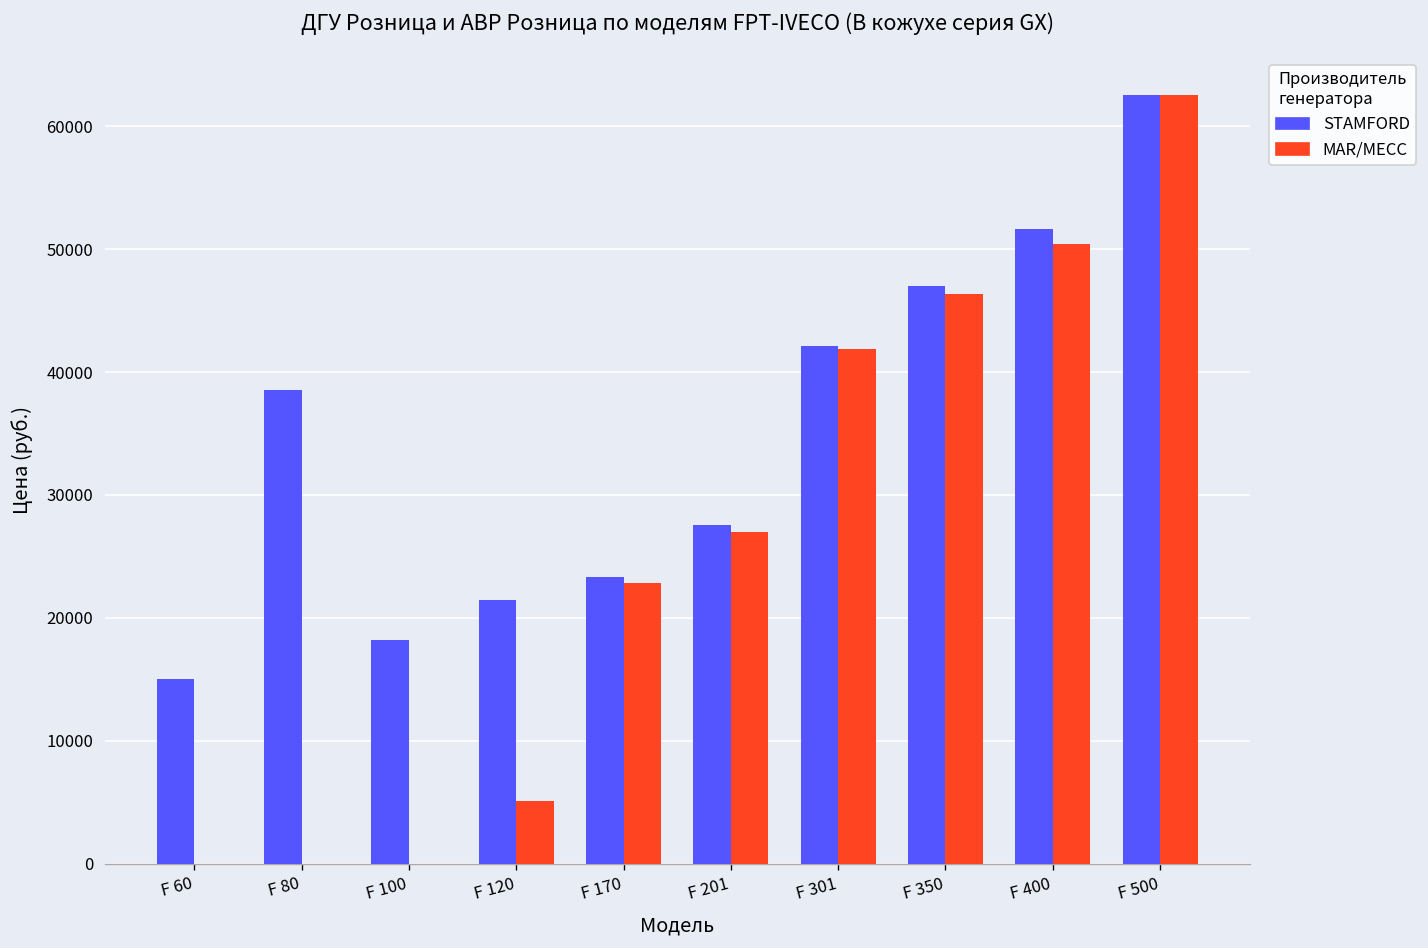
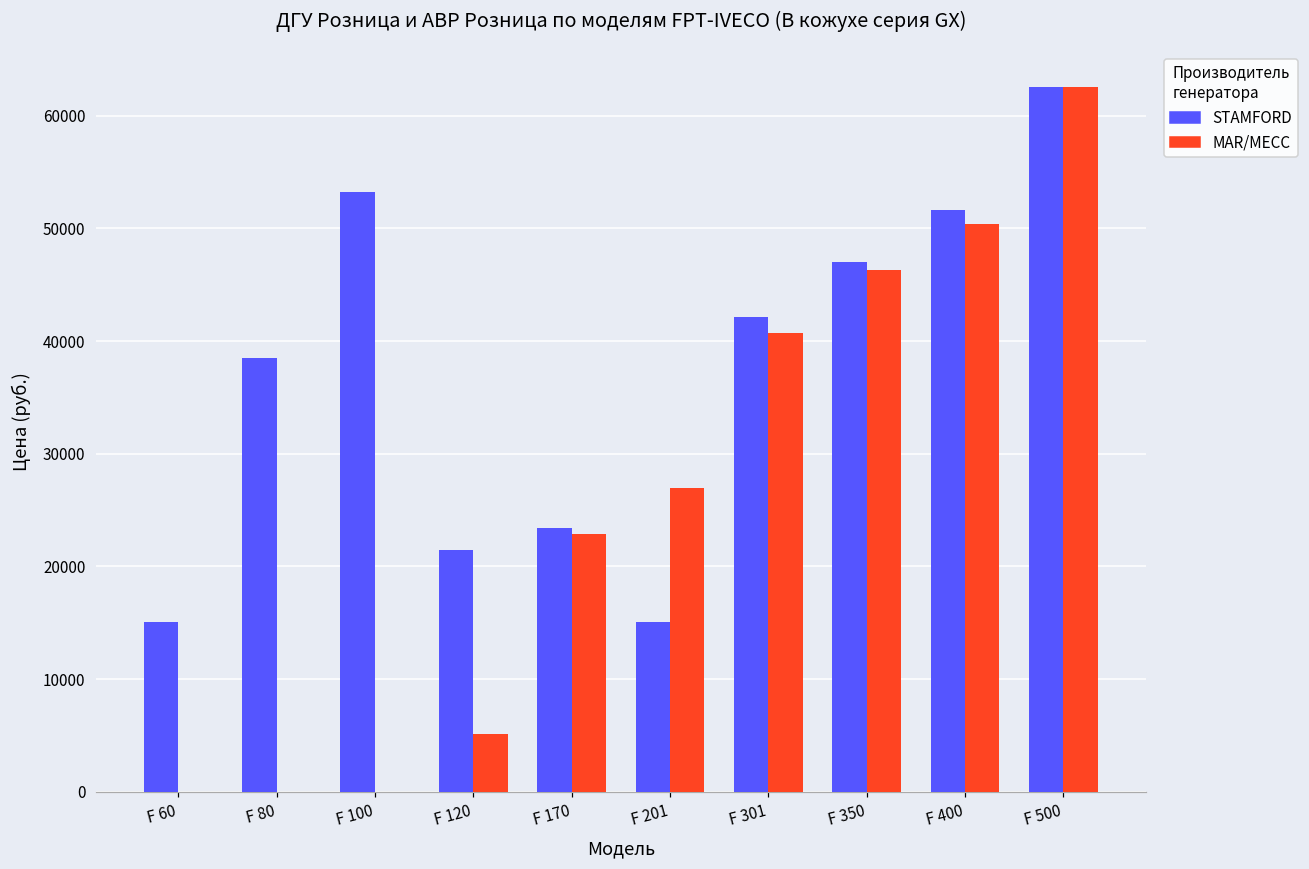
  {
    "STAMFORD": {
      "F 60": 15000,
      "F 80": 38500,
-     "F 100": 18200,
+     "F 100": 53200,
      "F 120": 21500,
      "F 170": 23400,
-     "F 201": 27500,
+     "F 201": 15100,
      "F 301": 42100,
      "F 350": 47000,
      "F 400": 51700,
      "F 500": 62600
    },
    "MAR/MECC": {
      "F 60": 0,
      "F 80": 0,
      "F 100": 0,
      "F 120": 5100,
      "F 170": 22900,
      "F 201": 27000,
-     "F 301": 41900,
+     "F 301": 40700,
      "F 350": 46300,
      "F 400": 50400,
      "F 500": 62600
    }
  }
